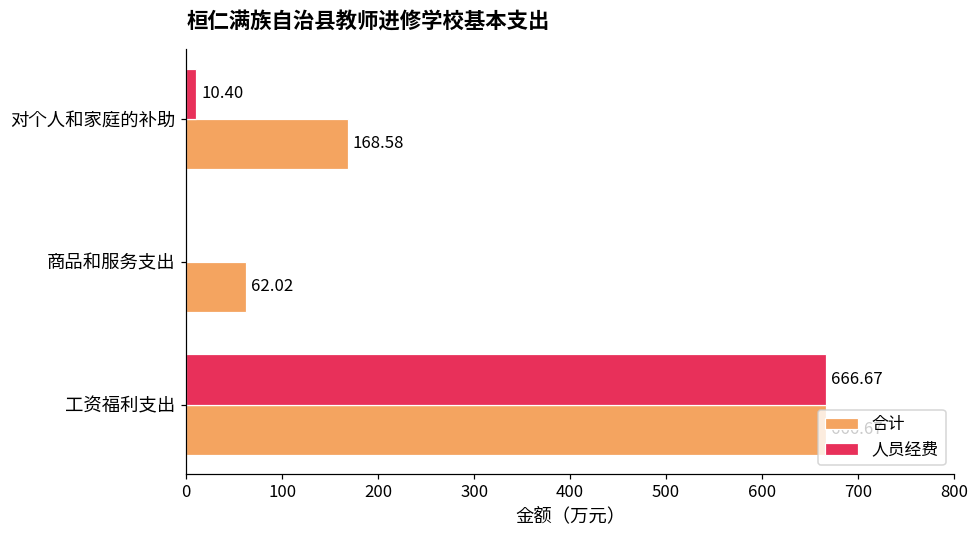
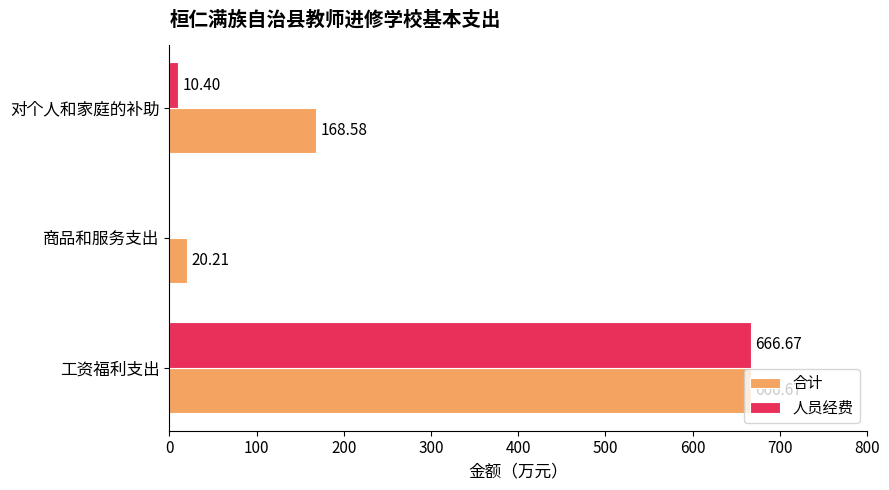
  {
    "合计": {
      "对个人和家庭的补助": 168.58,
-     "商品和服务支出": 62.02
+     "商品和服务支出": 20.21
    },
    "人员经费": {
      "对个人和家庭的补助": 10.40,
      "工资福利支出": 666.67
    }
  }
